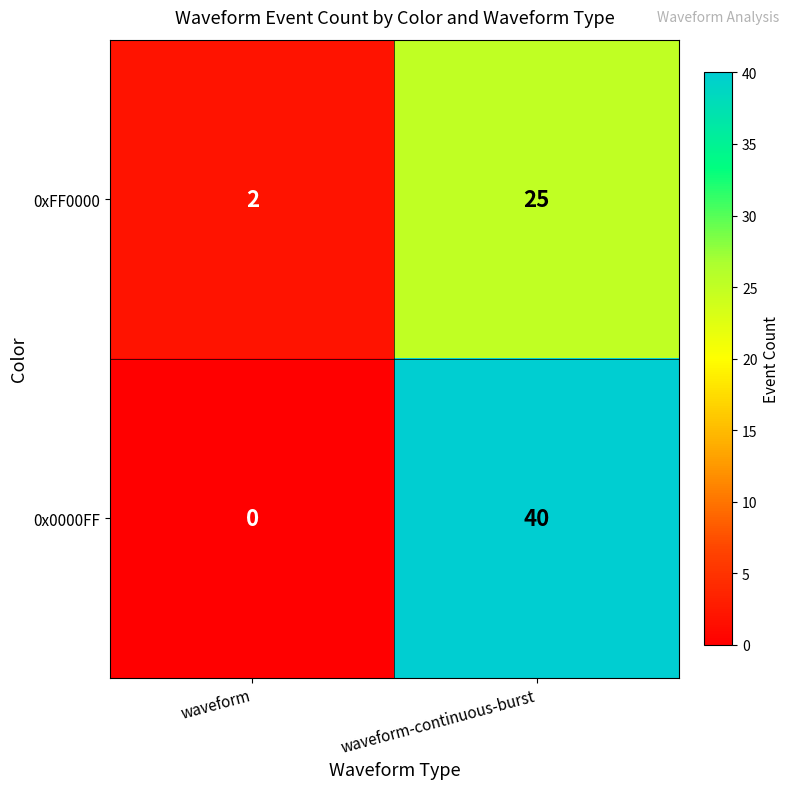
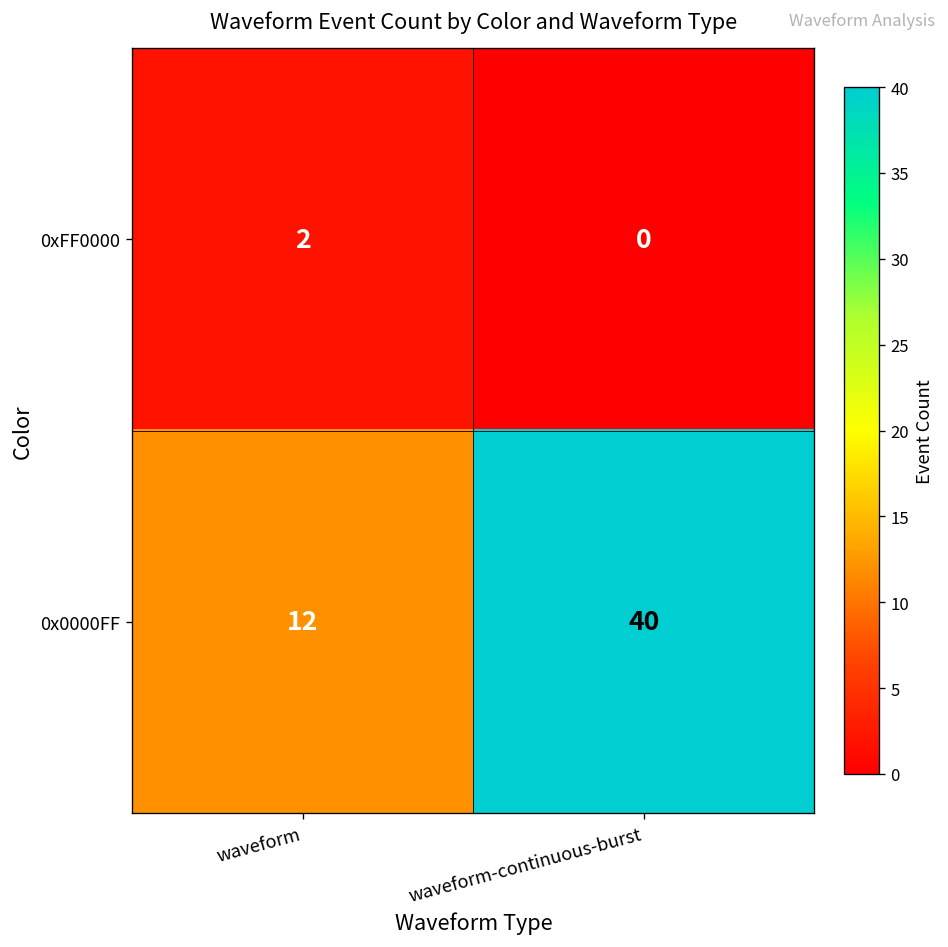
  {
    "0xFF0000": {
      "waveform": 2,
-     "waveform-continuous-burst": 25
+     "waveform-continuous-burst": 0
    },
    "0x0000FF": {
-     "waveform": 0,
+     "waveform": 12,
      "waveform-continuous-burst": 40
    }
  }
